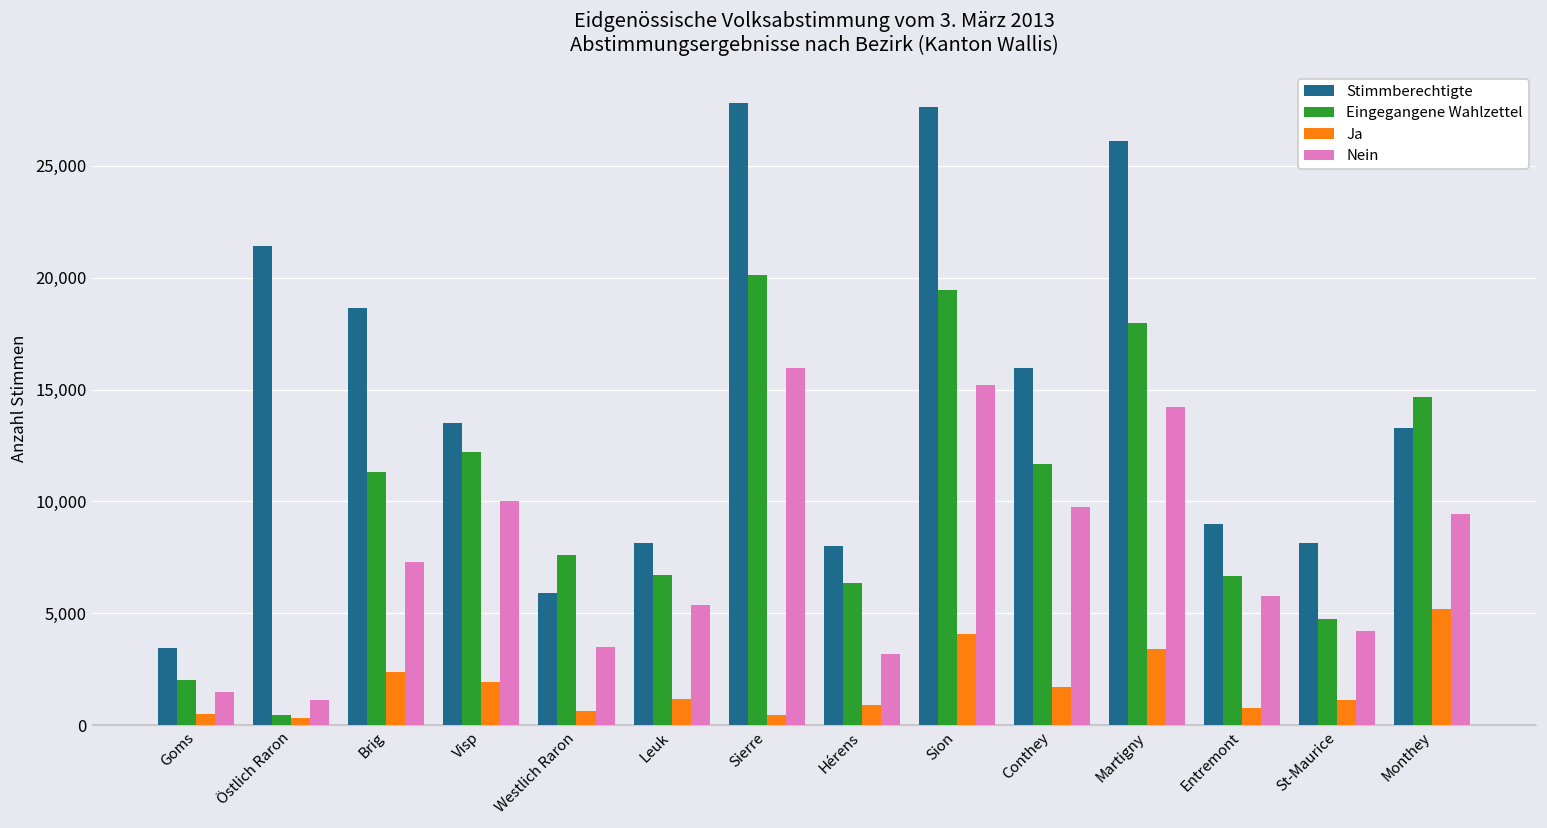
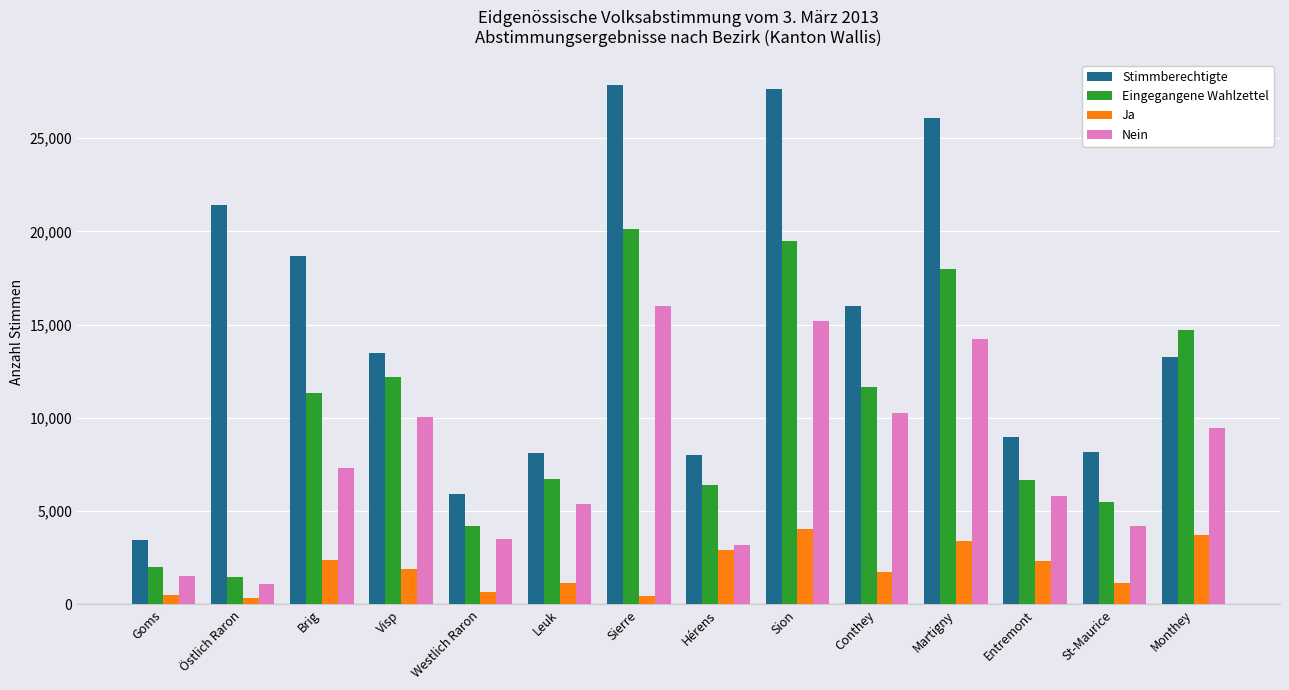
  {
    "Stimmberechtigte": {
      "Goms": "3,400",
      "Östlich Raron": "21,400",
      "Brig": "18,700",
      "Visp": "13,500",
      "Westlich Raron": "5,900",
      "Leuk": "8,100",
      "Sierre": "27,800",
      "Hérens": "8,000",
      "Sion": "27,600",
      "Conthey": "16,000",
      "Martigny": "26,100",
      "Entremont": "9,000",
      "St-Maurice": "8,200",
      "Monthey": "13,300"
    },
    "Eingegangene Wahlzettel": {
      "Goms": "2,000",
-     "Östlich Raron": "500",
+     "Östlich Raron": "1,500",
      "Brig": "11,300",
      "Visp": "12,200",
-     "Westlich Raron": "7,600",
+     "Westlich Raron": "4,200",
      "Leuk": "6,700",
      "Sierre": "20,100",
      "Hérens": "6,400",
      "Sion": "19,500",
      "Conthey": "11,700",
      "Martigny": "18,000",
      "Entremont": "6,700",
-     "St-Maurice": "4,800",
+     "St-Maurice": "5,500",
      "Monthey": "14,700"
    },
    "Ja": {
      "Goms": "500",
      "Östlich Raron": "300",
      "Brig": "2,400",
      "Visp": "1,900",
      "Westlich Raron": "600",
      "Leuk": "1,200",
      "Sierre": "400",
-     "Hérens": "900",
+     "Hérens": "2,900",
      "Sion": "4,100",
      "Conthey": "1,700",
      "Martigny": "3,400",
-     "Entremont": "800",
+     "Entremont": "2,300",
      "St-Maurice": "1,100",
-     "Monthey": "5,200"
+     "Monthey": "3,700"
    },
    "Nein": {
      "Goms": "1,500",
      "Östlich Raron": "1,100",
      "Brig": "7,300",
      "Visp": "10,000",
      "Westlich Raron": "3,500",
      "Leuk": "5,400",
      "Sierre": "16,000",
      "Hérens": "3,200",
      "Sion": "15,200",
-     "Conthey": "9,700",
+     "Conthey": "10,300",
      "Martigny": "14,200",
      "Entremont": "5,800",
      "St-Maurice": "4,200",
      "Monthey": "9,400"
    }
  }
